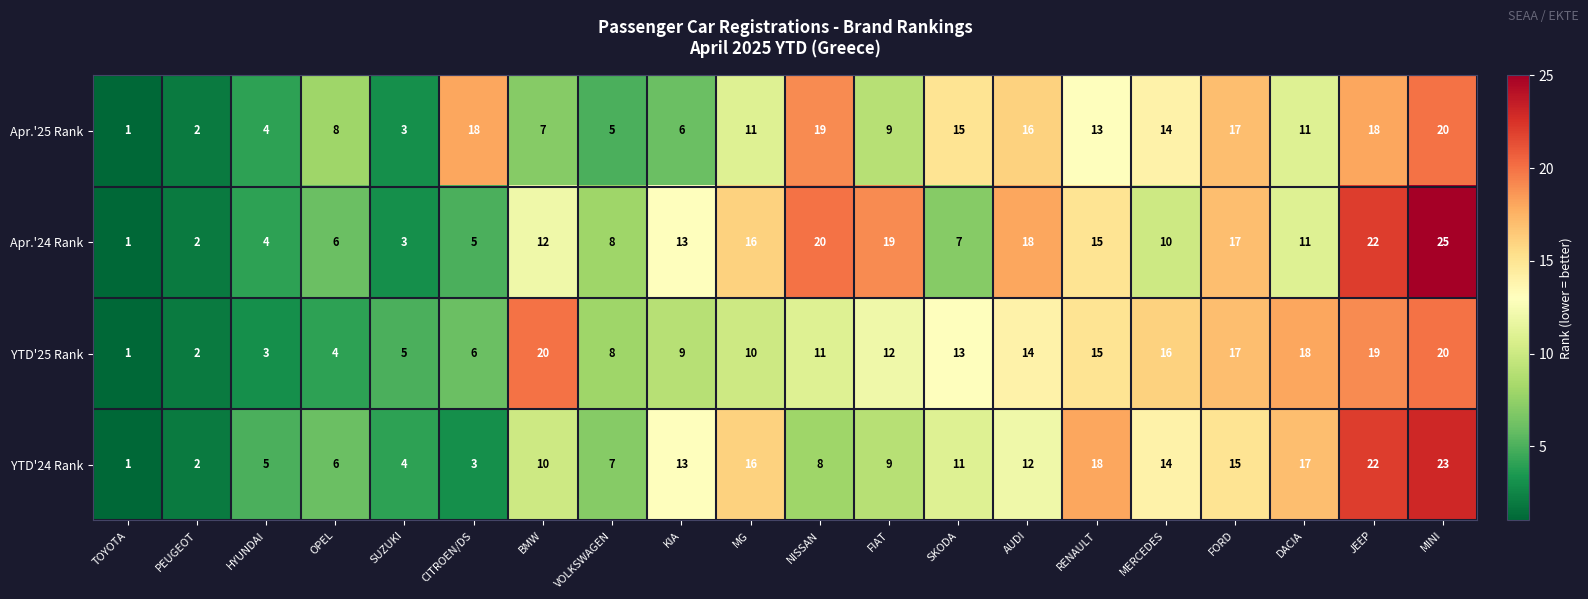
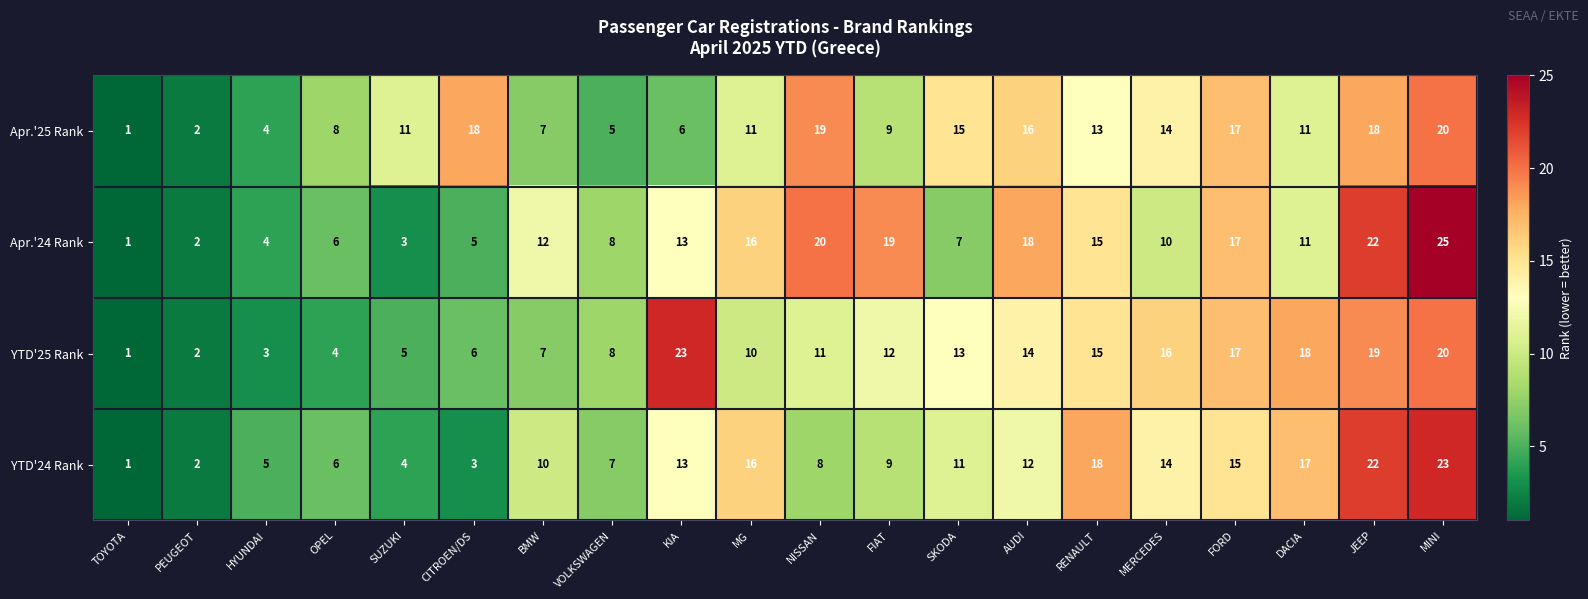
  {
    "Apr.'25 Rank": {
      "TOYOTA": 1,
      "PEUGEOT": 2,
      "HYUNDAI": 4,
      "OPEL": 8,
-     "SUZUKI": 3,
+     "SUZUKI": 11,
      "CITROEN/DS": 18,
      "BMW": 7,
      "VOLKSWAGEN": 5,
      "KIA": 6,
      "MG": 11,
      "NISSAN": 19,
      "FIAT": 9,
      "SKODA": 15,
      "AUDI": 16,
      "RENAULT": 13,
      "MERCEDES": 14,
      "FORD": 17,
      "DACIA": 11,
      "JEEP": 18,
      "MINI": 20
    },
    "Apr.'24 Rank": {
      "TOYOTA": 1,
      "PEUGEOT": 2,
      "HYUNDAI": 4,
      "OPEL": 6,
      "SUZUKI": 3,
      "CITROEN/DS": 5,
      "BMW": 12,
      "VOLKSWAGEN": 8,
      "KIA": 13,
      "MG": 16,
      "NISSAN": 20,
      "FIAT": 19,
      "SKODA": 7,
      "AUDI": 18,
      "RENAULT": 15,
      "MERCEDES": 10,
      "FORD": 17,
      "DACIA": 11,
      "JEEP": 22,
      "MINI": 25
    },
    "YTD'25 Rank": {
      "TOYOTA": 1,
      "PEUGEOT": 2,
      "HYUNDAI": 3,
      "OPEL": 4,
      "SUZUKI": 5,
      "CITROEN/DS": 6,
-     "BMW": 20,
+     "BMW": 7,
      "VOLKSWAGEN": 8,
-     "KIA": 9,
+     "KIA": 23,
      "MG": 10,
      "NISSAN": 11,
      "FIAT": 12,
      "SKODA": 13,
      "AUDI": 14,
      "RENAULT": 15,
      "MERCEDES": 16,
      "FORD": 17,
      "DACIA": 18,
      "JEEP": 19,
      "MINI": 20
    },
    "YTD'24 Rank": {
      "TOYOTA": 1,
      "PEUGEOT": 2,
      "HYUNDAI": 5,
      "OPEL": 6,
      "SUZUKI": 4,
      "CITROEN/DS": 3,
      "BMW": 10,
      "VOLKSWAGEN": 7,
      "KIA": 13,
      "MG": 16,
      "NISSAN": 8,
      "FIAT": 9,
      "SKODA": 11,
      "AUDI": 12,
      "RENAULT": 18,
      "MERCEDES": 14,
      "FORD": 15,
      "DACIA": 17,
      "JEEP": 22,
      "MINI": 23
    }
  }
